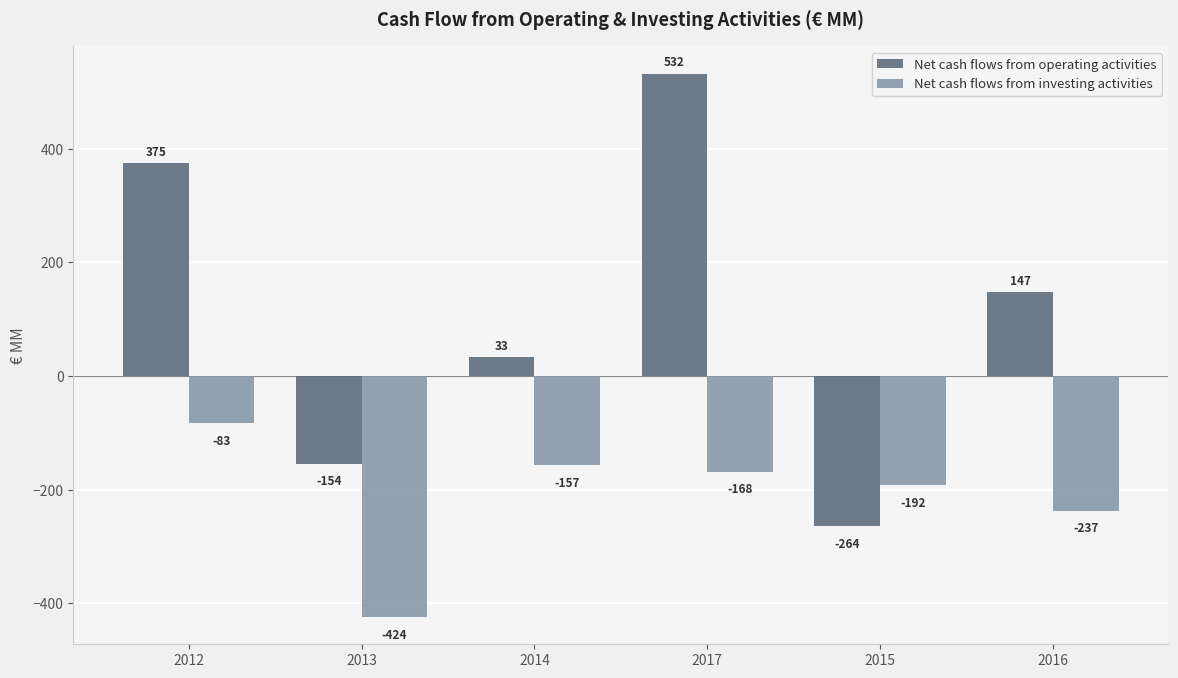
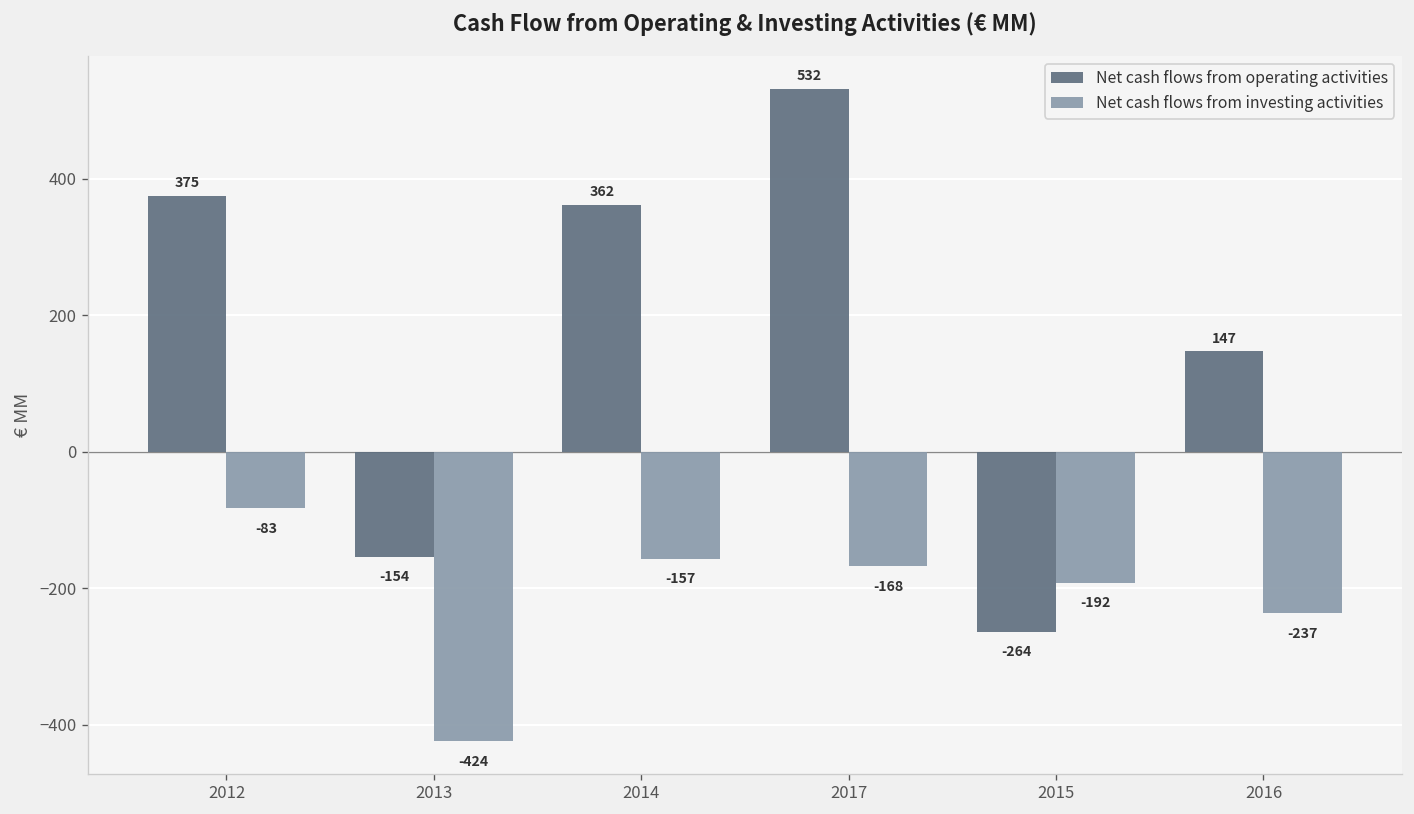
  {
    "Net cash flows from operating activities": {
      "2012": 375,
      "2013": -154,
-     "2014": 33,
+     "2014": 362,
      "2017": 532,
      "2015": -264,
      "2016": 147
    },
    "Net cash flows from investing activities": {
      "2012": -83,
      "2013": -424,
      "2014": -157,
      "2017": -168,
      "2015": -192,
      "2016": -237
    }
  }
